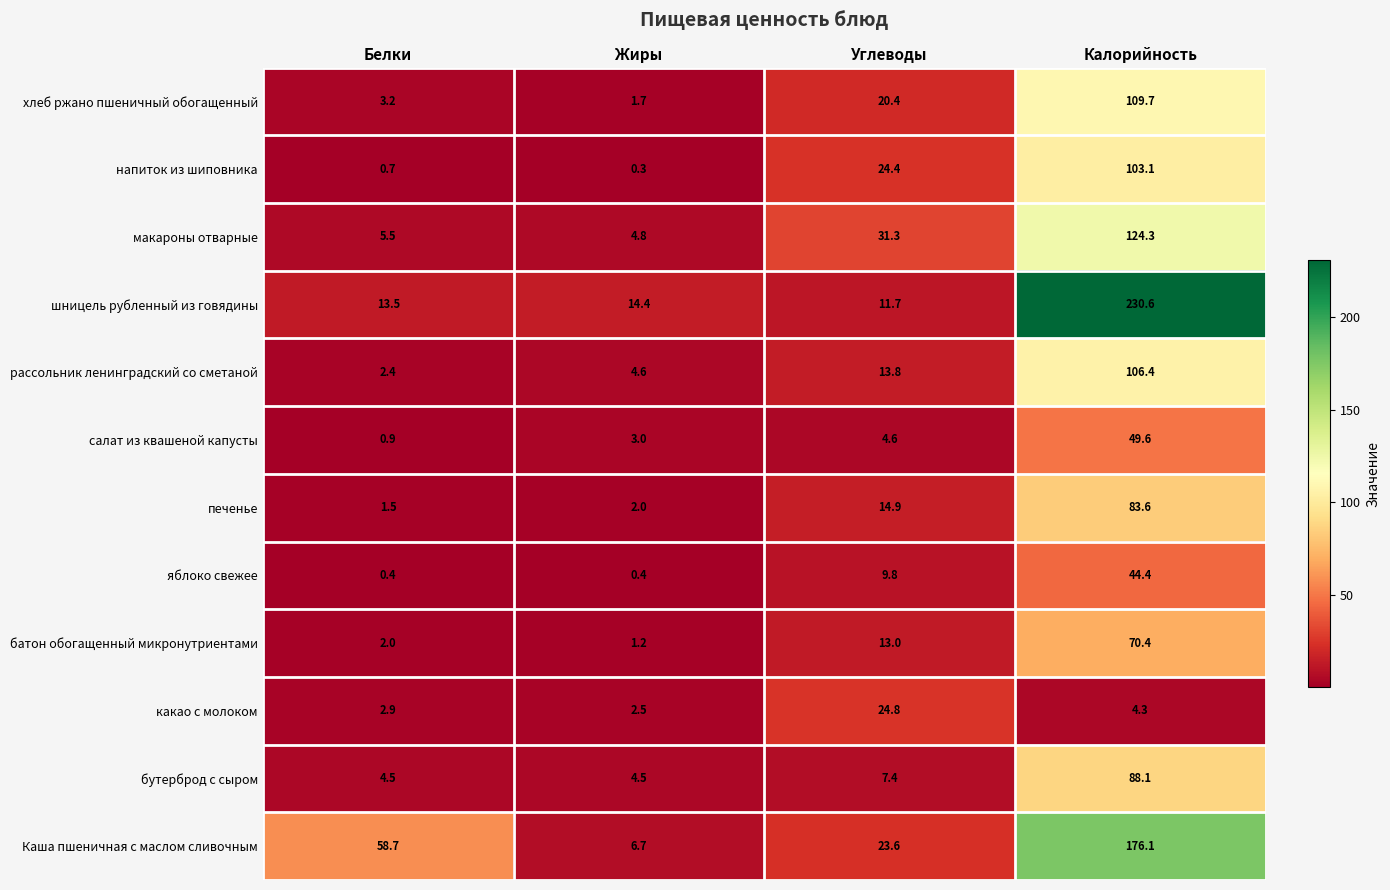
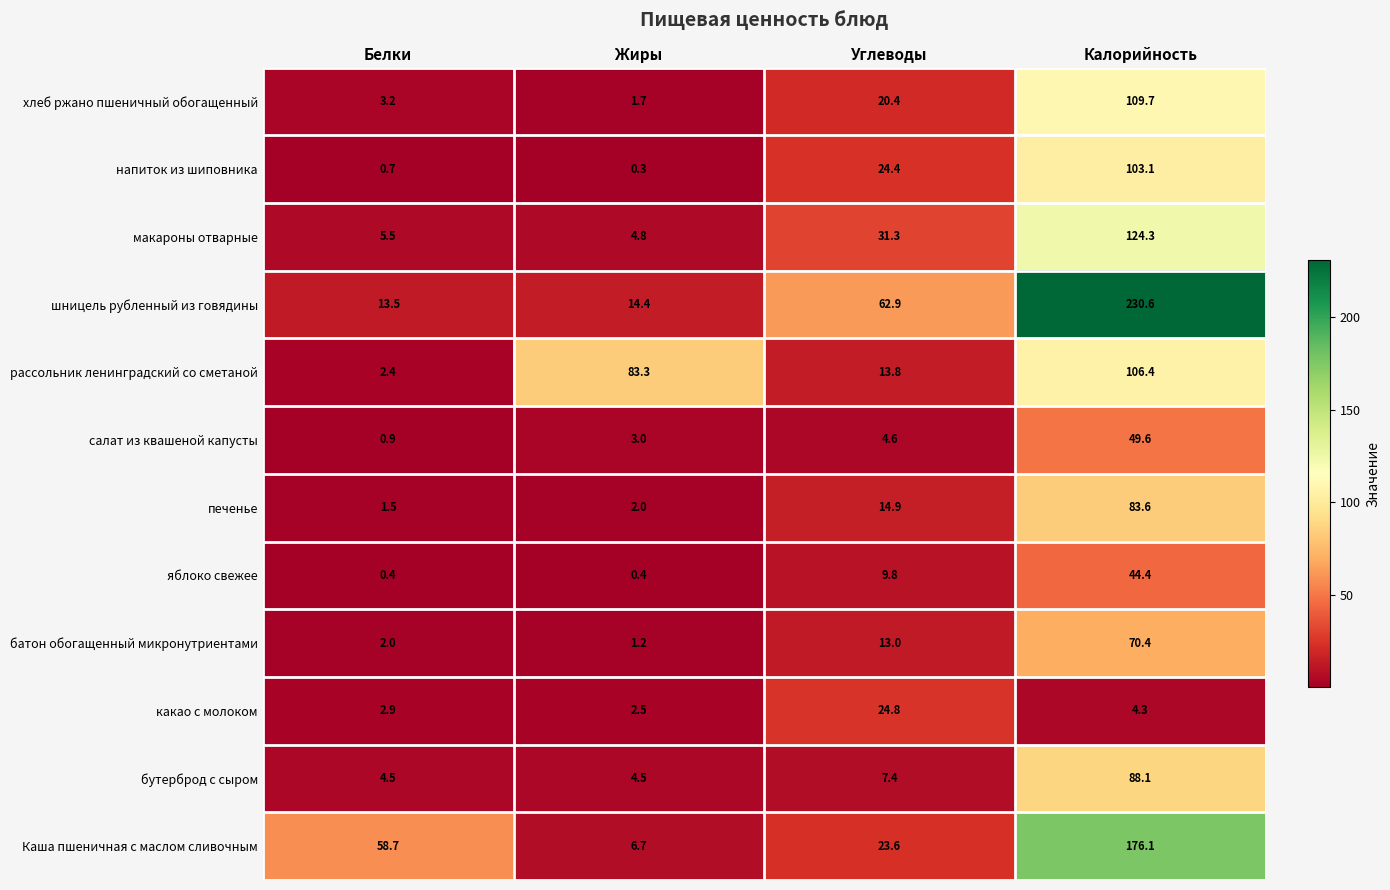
  {
    "хлеб ржано пшеничный обогащенный": {
      "Белки": 3.2,
      "Жиры": 1.7,
      "Углеводы": 20.4,
      "Калорийность": 109.7
    },
    "напиток из шиповника": {
      "Белки": 0.7,
      "Жиры": 0.3,
      "Углеводы": 24.4,
      "Калорийность": 103.1
    },
    "макароны отварные": {
      "Белки": 5.5,
      "Жиры": 4.8,
      "Углеводы": 31.3,
      "Калорийность": 124.3
    },
    "шницель рубленный из говядины": {
      "Белки": 13.5,
      "Жиры": 14.4,
-     "Углеводы": 11.7,
+     "Углеводы": 62.9,
      "Калорийность": 230.6
    },
    "рассольник ленинградский со сметаной": {
      "Белки": 2.4,
-     "Жиры": 4.6,
+     "Жиры": 83.3,
      "Углеводы": 13.8,
      "Калорийность": 106.4
    },
    "салат из квашеной капусты": {
      "Белки": 0.9,
      "Жиры": 3.0,
      "Углеводы": 4.6,
      "Калорийность": 49.6
    },
    "печенье": {
      "Белки": 1.5,
      "Жиры": 2.0,
      "Углеводы": 14.9,
      "Калорийность": 83.6
    },
    "яблоко свежее": {
      "Белки": 0.4,
      "Жиры": 0.4,
      "Углеводы": 9.8,
      "Калорийность": 44.4
    },
    "батон обогащенный микронутриентами": {
      "Белки": 2.0,
      "Жиры": 1.2,
      "Углеводы": 13.0,
      "Калорийность": 70.4
    },
    "какао с молоком": {
      "Белки": 2.9,
      "Жиры": 2.5,
      "Углеводы": 24.8,
      "Калорийность": 4.3
    },
    "бутерброд с сыром": {
      "Белки": 4.5,
      "Жиры": 4.5,
      "Углеводы": 7.4,
      "Калорийность": 88.1
    },
    "Каша пшеничная с маслом сливочным": {
      "Белки": 58.7,
      "Жиры": 6.7,
      "Углеводы": 23.6,
      "Калорийность": 176.1
    }
  }
